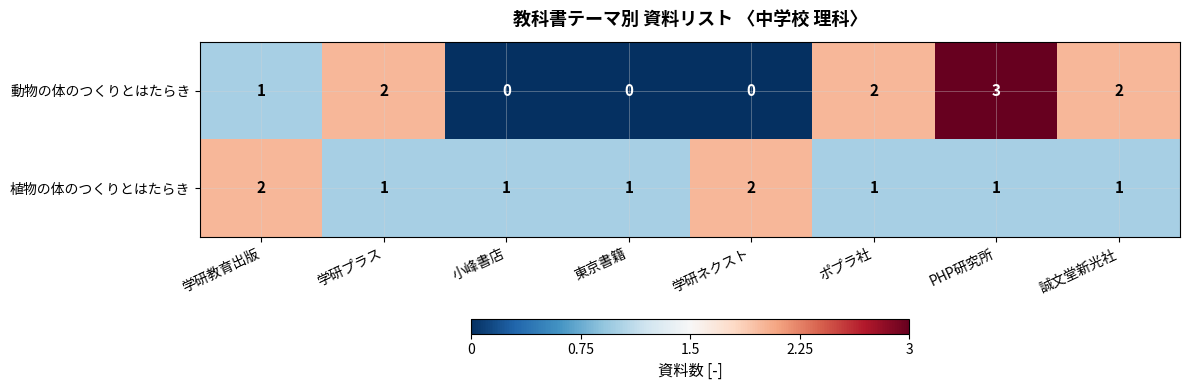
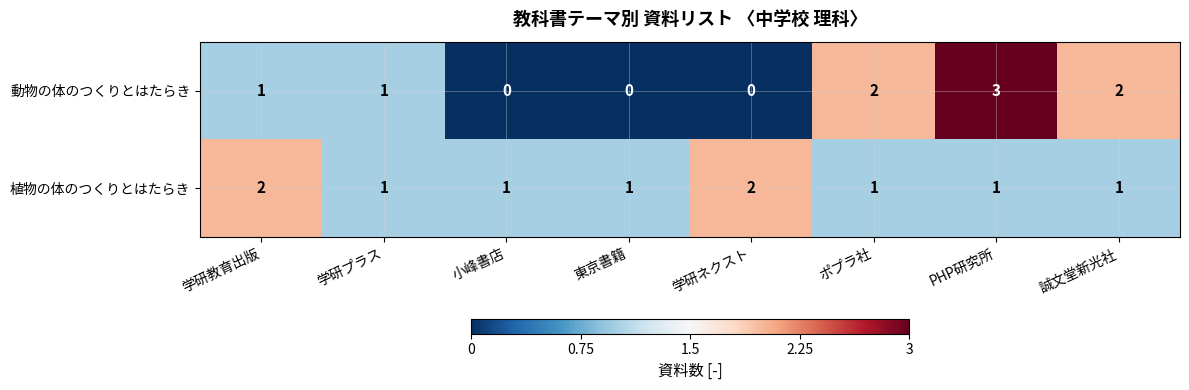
  {
    "動物の体のつくりとはたらき": {
      "学研教育出版": 1,
-     "学研プラス": 2,
+     "学研プラス": 1,
      "小峰書店": 0,
      "東京書籍": 0,
      "学研ネクスト": 0,
      "ポプラ社": 2,
      "PHP研究所": 3,
      "誠文堂新光社": 2
    },
    "植物の体のつくりとはたらき": {
      "学研教育出版": 2,
      "学研プラス": 1,
      "小峰書店": 1,
      "東京書籍": 1,
      "学研ネクスト": 2,
      "ポプラ社": 1,
      "PHP研究所": 1,
      "誠文堂新光社": 1
    }
  }
